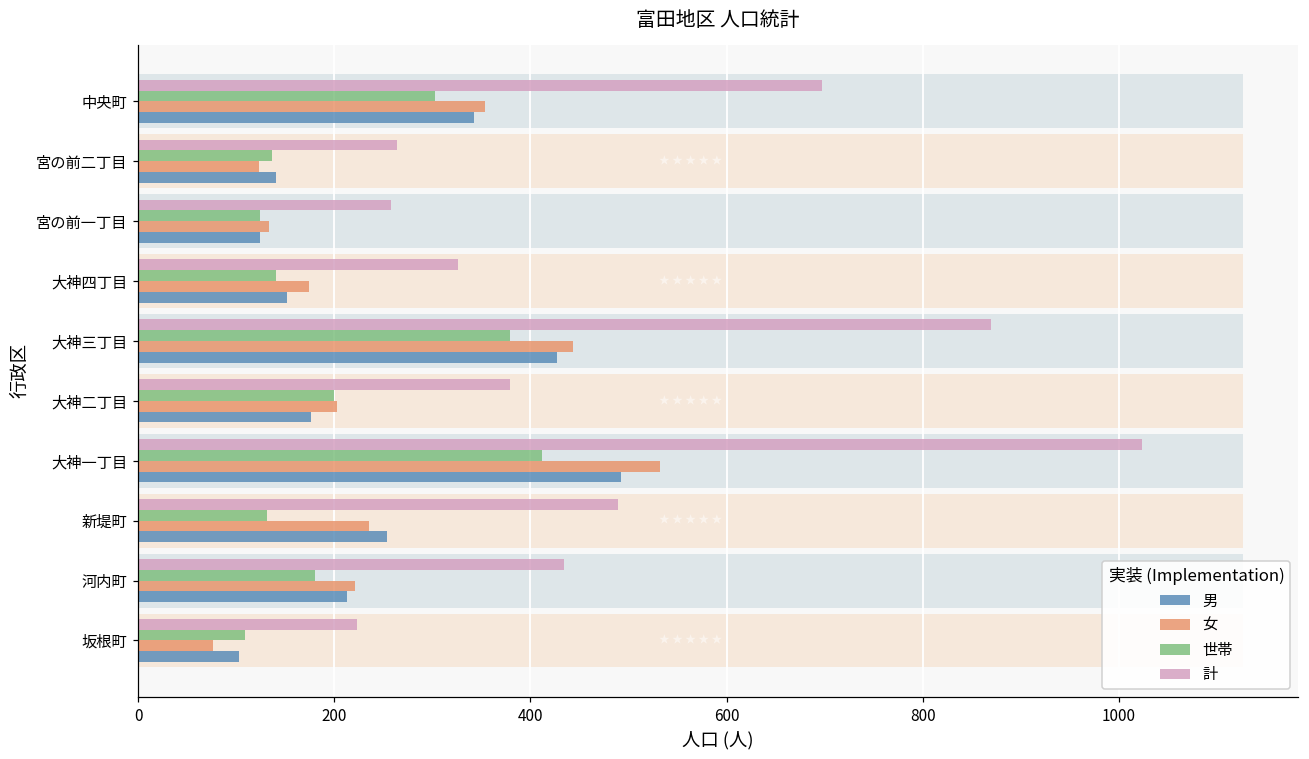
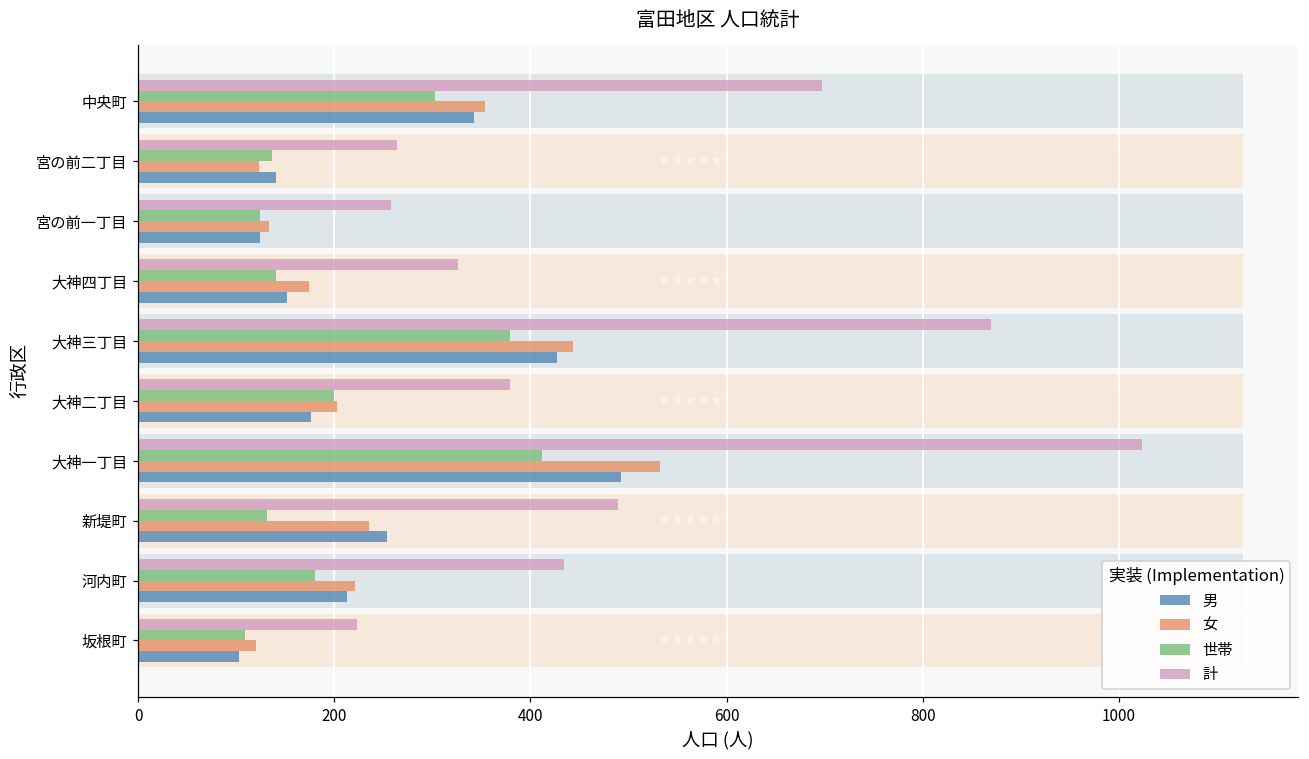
  {
    "女": {
-     "坂根町": 80
+     "坂根町": 120
    }
  }
